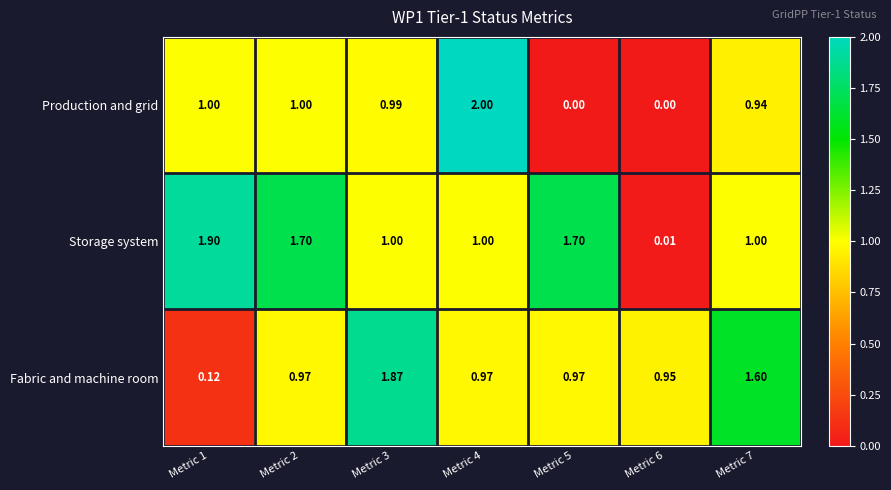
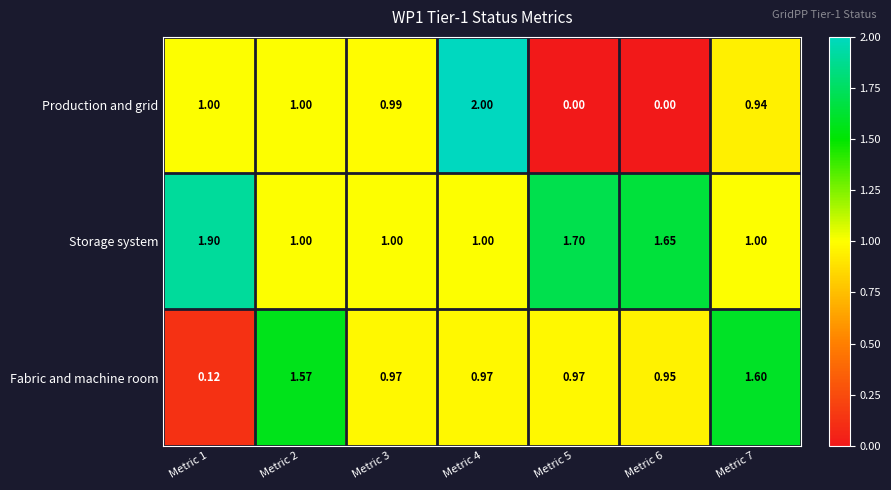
  {
    "Production and grid": {
      "Metric 1": 1.00,
      "Metric 2": 1.00,
      "Metric 3": 0.99,
      "Metric 4": 2.00,
      "Metric 5": 0.00,
      "Metric 6": 0.00,
      "Metric 7": 0.94
    },
    "Storage system": {
      "Metric 1": 1.90,
-     "Metric 2": 1.70,
+     "Metric 2": 1.00,
      "Metric 3": 1.00,
      "Metric 4": 1.00,
      "Metric 5": 1.70,
-     "Metric 6": 0.01,
+     "Metric 6": 1.65,
      "Metric 7": 1.00
    },
    "Fabric and machine room": {
      "Metric 1": 0.12,
-     "Metric 2": 0.97,
-     "Metric 3": 1.87,
+     "Metric 2": 1.57,
+     "Metric 3": 0.97,
      "Metric 4": 0.97,
      "Metric 5": 0.97,
      "Metric 6": 0.95,
      "Metric 7": 1.60
    }
  }
